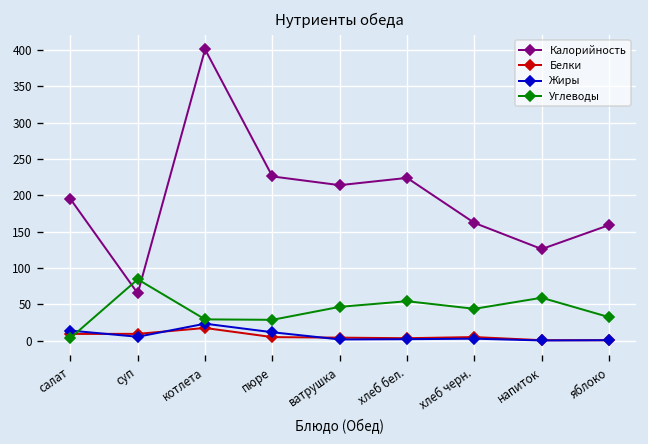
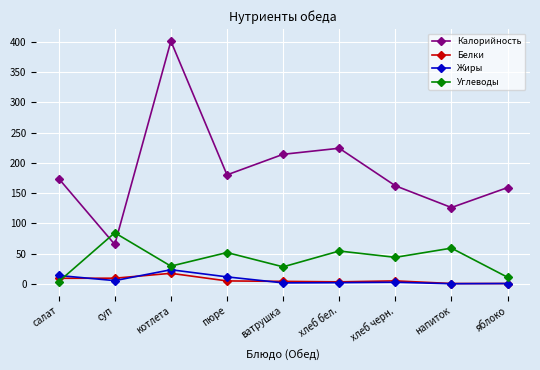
  {
    "Калорийность": {
-     "салат": 200,
+     "салат": 170,
      "суп": 70,
      "котлета": 400,
-     "пюре": 230,
+     "пюре": 180,
      "ватрушка": 210,
      "хлеб бел.": 220,
      "хлеб черн.": 160,
      "напиток": 130,
      "яблоко": 160
    },
    "Белки": {
      "салат": 10,
      "котлета": 20,
      "пюре": 0
    },
    "Жиры": {
      "салат": 10,
      "котлета": 20,
      "пюре": 10
    },
    "Углеводы": {
      "салат": 0,
      "суп": 80,
      "котлета": 30,
-     "пюре": 30,
-     "ватрушка": 50,
+     "пюре": 50,
+     "ватрушка": 30,
      "хлеб бел.": 50,
      "хлеб черн.": 40,
      "напиток": 60,
-     "яблоко": 30
+     "яблоко": 10
    }
  }
